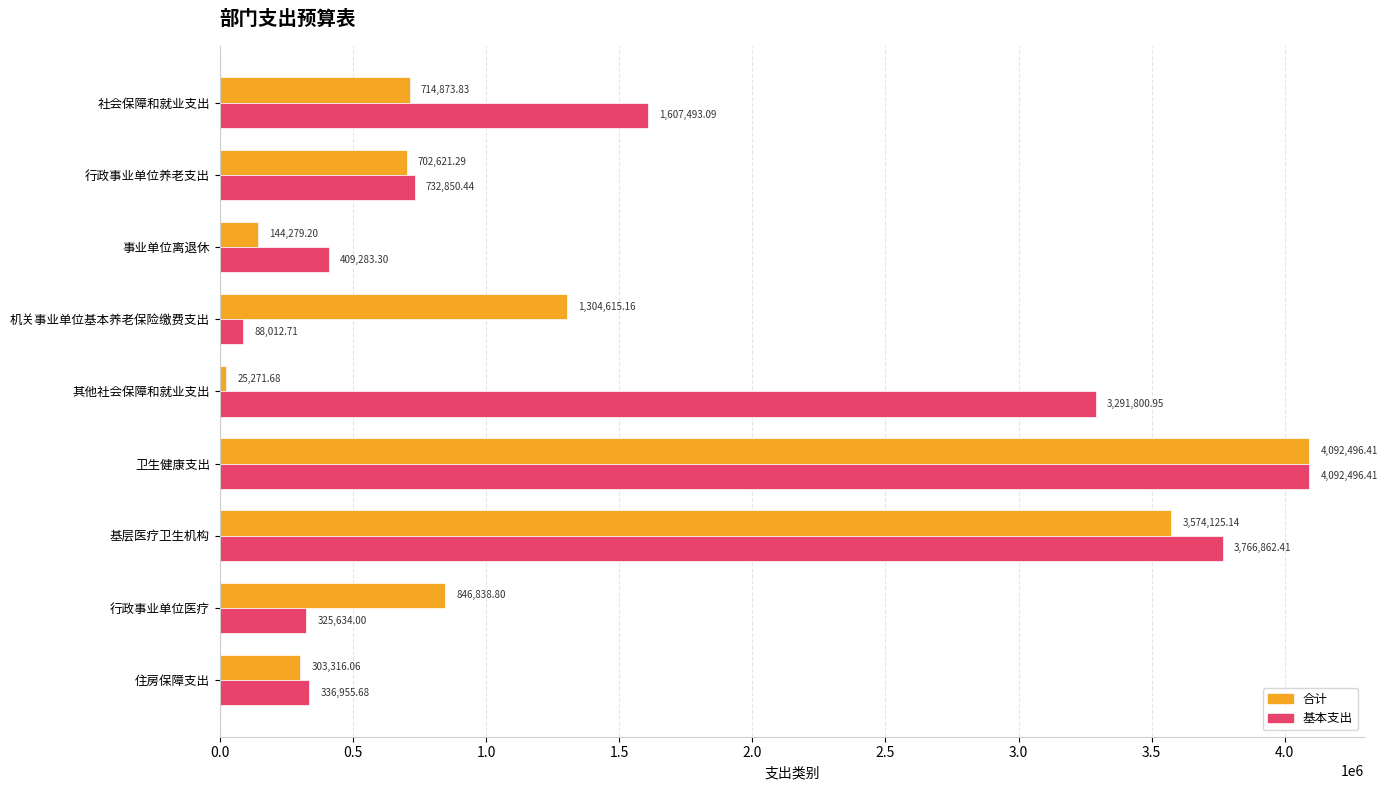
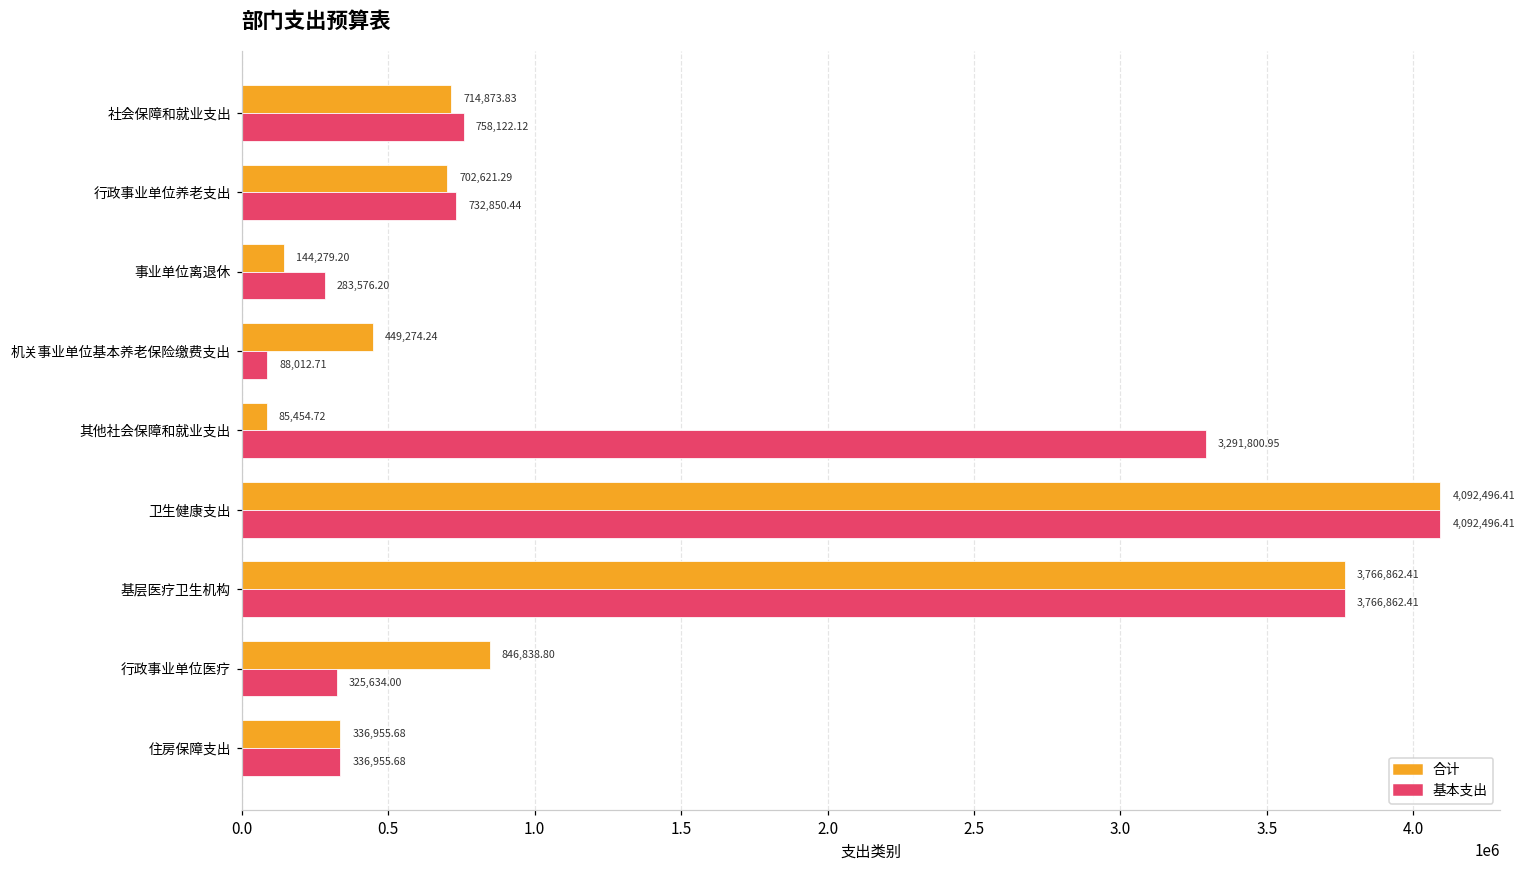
  {
    "合计": {
      "社会保障和就业支出": "714,873.83",
      "行政事业单位养老支出": "702,621.29",
      "事业单位离退休": "144,279.20",
-     "机关事业单位基本养老保险缴费支出": "1,304,615.16",
-     "其他社会保障和就业支出": "25,271.68",
+     "机关事业单位基本养老保险缴费支出": "449,274.24",
+     "其他社会保障和就业支出": "85,454.72",
      "卫生健康支出": "4,092,496.41",
-     "基层医疗卫生机构": "3,574,125.14",
+     "基层医疗卫生机构": "3,766,862.41",
      "行政事业单位医疗": "846,838.80",
-     "住房保障支出": "303,316.06"
+     "住房保障支出": "336,955.68"
    },
    "基本支出": {
-     "社会保障和就业支出": "1,607,493.09",
+     "社会保障和就业支出": "758,122.12",
      "行政事业单位养老支出": "732,850.44",
-     "事业单位离退休": "409,283.30",
+     "事业单位离退休": "283,576.20",
      "机关事业单位基本养老保险缴费支出": "88,012.71",
      "其他社会保障和就业支出": "3,291,800.95",
      "卫生健康支出": "4,092,496.41",
      "基层医疗卫生机构": "3,766,862.41",
      "行政事业单位医疗": "325,634.00",
      "住房保障支出": "336,955.68"
    }
  }
